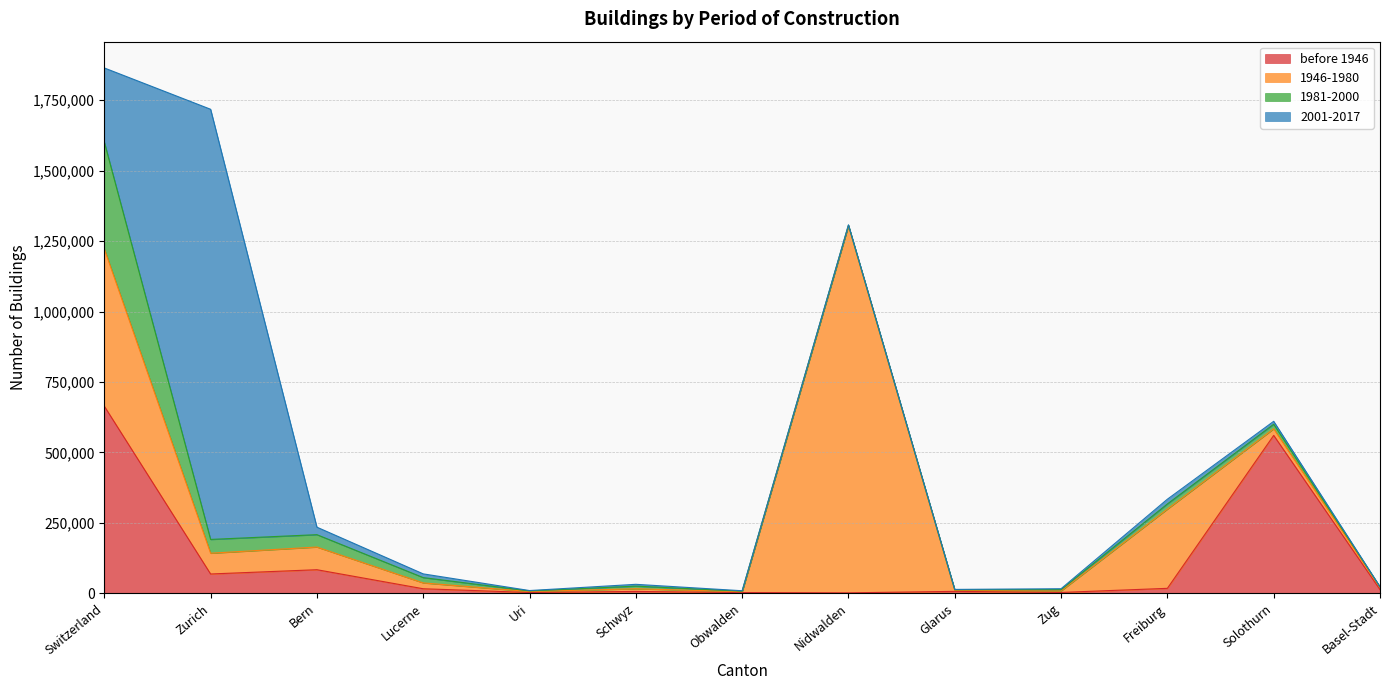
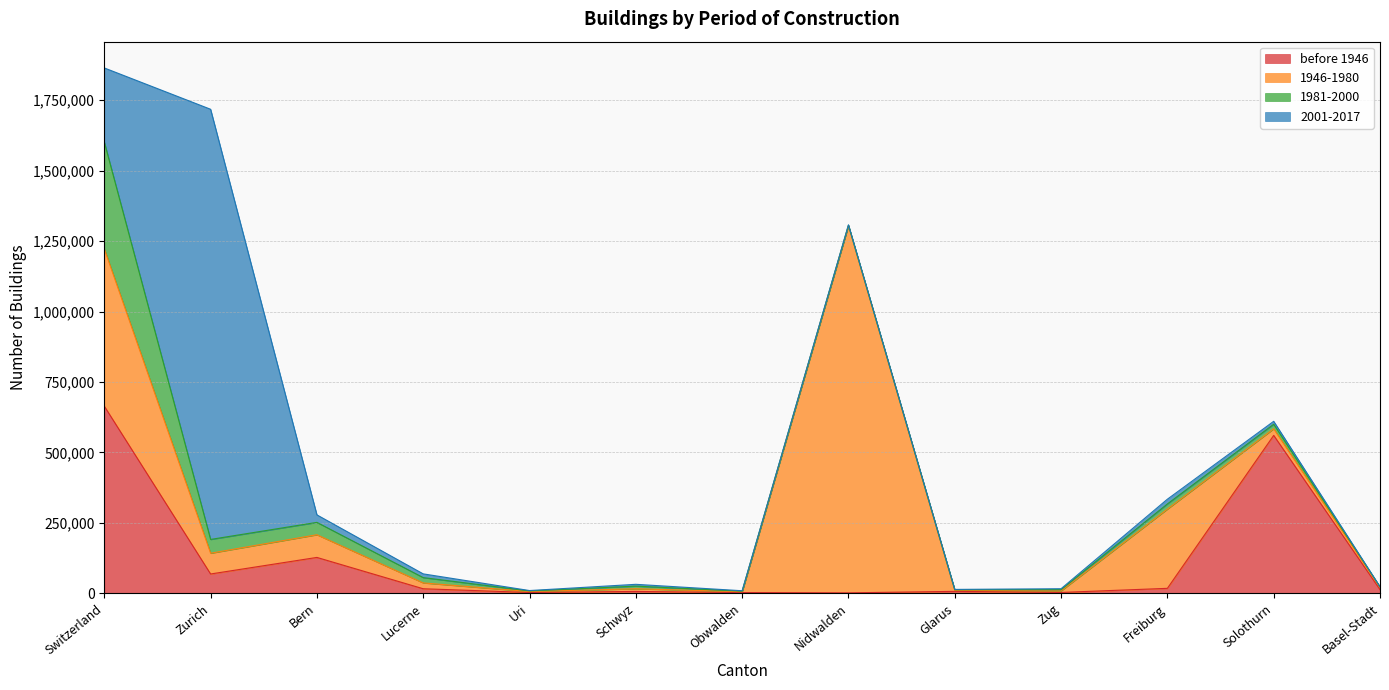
  {
    "before 1946": {
      "Switzerland": "660,000",
      "Zurich": "70,000",
-     "Bern": "80,000",
+     "Bern": "130,000",
      "Lucerne": "20,000",
      "Schwyz": "10,000",
      "Nidwalden": "0",
      "Freiburg": "20,000",
      "Solothurn": "560,000"
    },
    "1946-1980": {
      "Switzerland": "560,000",
      "Zurich": "70,000",
      "Bern": "80,000",
      "Lucerne": "20,000",
      "Schwyz": "10,000",
      "Freiburg": "280,000",
      "Solothurn": "20,000"
    },
    "1981-2000": {
      "Switzerland": "380,000",
      "Zurich": "50,000",
      "Bern": "40,000",
      "Lucerne": "20,000",
      "Freiburg": "20,000",
      "Solothurn": "20,000"
    },
    "2001-2017": {
      "Switzerland": "260,000",
      "Zurich": "1,530,000",
      "Bern": "30,000",
      "Lucerne": "10,000",
      "Freiburg": "20,000",
      "Solothurn": "10,000"
    }
  }
